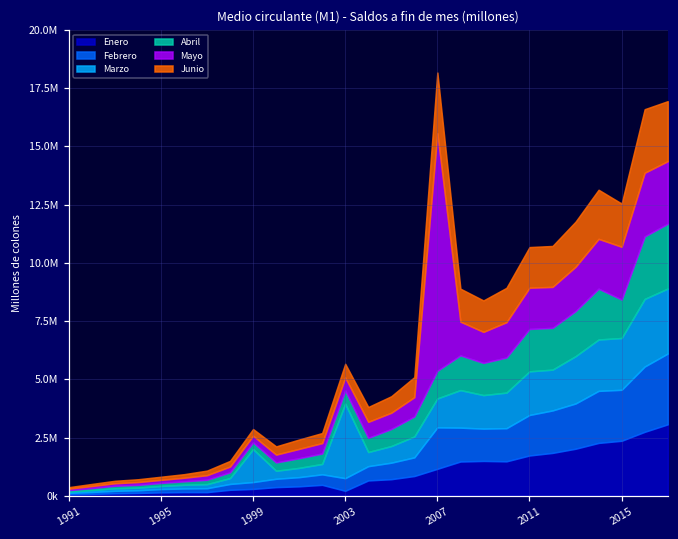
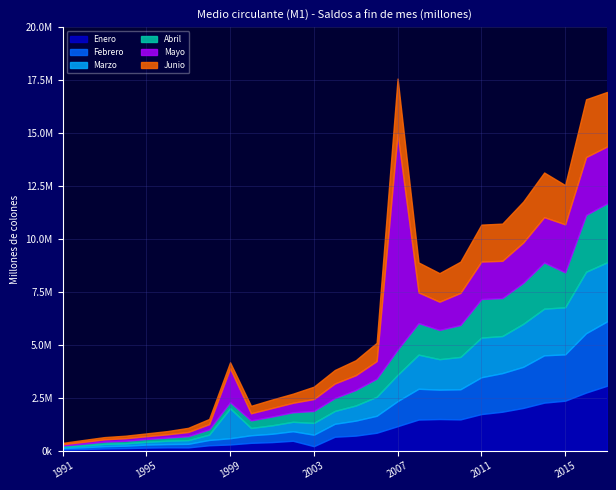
  {
    "Enero": {
      "1995": 100000,
      "1999": 300000,
      "2003": 200000,
      "2007": 1200000,
      "2011": 1700000,
      "2015": 2400000
    },
    "Febrero": {
      "1995": 100000,
      "1999": 300000,
      "2003": 500000,
-     "2007": 1800000,
+     "2007": 1200000,
      "2011": 1700000,
      "2015": 2200000
    },
    "Marzo": {
      "1995": 100000,
      "1999": 1400000,
-     "2003": 3200000,
+     "2003": 600000,
      "2007": 1200000,
      "2011": 1900000,
      "2015": 2200000
    },
    "Abril": {
      "1995": 100000,
      "1999": 300000,
      "2003": 600000,
      "2007": 1200000,
      "2011": 1800000,
      "2015": 1600000
    },
    "Mayo": {
      "1995": 100000,
-     "1999": 300000,
+     "1999": 1600000,
      "2003": 600000,
      "2007": 10200000,
      "2011": 1800000,
      "2015": 2300000
    },
    "Junio": {
      "1995": 100000,
      "1999": 300000,
      "2003": 600000,
      "2007": 2600000,
      "2011": 1700000,
      "2015": 1900000
    }
  }
